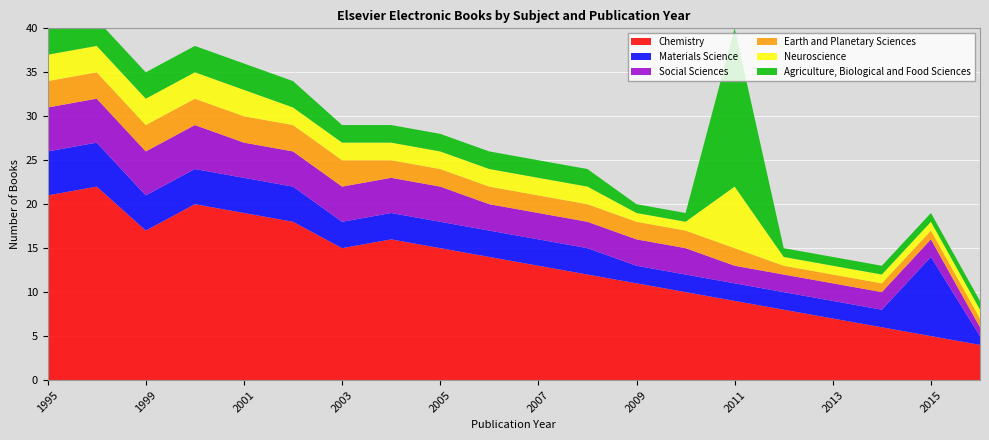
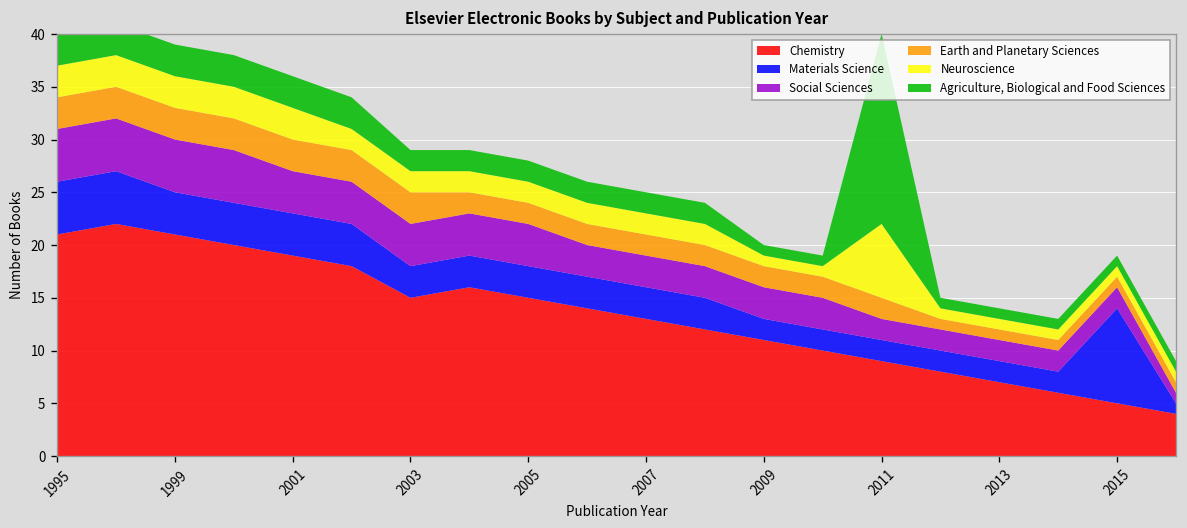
  {
    "Chemistry": {
      "1995": 21,
-     "1999": 17,
+     "1999": 21,
      "2001": 19,
      "2003": 15,
      "2005": 15,
      "2007": 13,
      "2009": 11,
      "2011": 9,
      "2013": 7,
      "2015": 5
    },
    "Materials Science": {
      "1995": 5,
      "1999": 4,
      "2001": 4,
      "2003": 3,
      "2005": 3,
      "2007": 3,
      "2009": 2,
      "2011": 2,
      "2013": 2,
      "2015": 9
    },
    "Social Sciences": {
      "1995": 5,
      "1999": 5,
      "2001": 4,
      "2003": 4,
      "2005": 4,
      "2007": 3,
      "2009": 3,
      "2011": 2,
      "2013": 2,
      "2015": 2
    },
    "Earth and Planetary Sciences": {
      "1995": 3,
      "1999": 3,
      "2001": 3,
      "2003": 3,
      "2005": 2,
      "2007": 2,
      "2009": 2,
      "2011": 2,
      "2013": 1,
      "2015": 1
    },
    "Neuroscience": {
      "1995": 3,
      "1999": 3,
      "2001": 3,
      "2003": 2,
      "2005": 2,
      "2007": 2,
      "2009": 1,
      "2011": 7,
      "2013": 1,
      "2015": 1
    },
    "Agriculture, Biological and Food Sciences": {
      "1995": 3,
      "1999": 3,
      "2001": 3,
      "2003": 2,
      "2005": 2,
      "2007": 2,
      "2009": 1,
      "2011": 18,
      "2013": 1,
      "2015": 1
    }
  }
